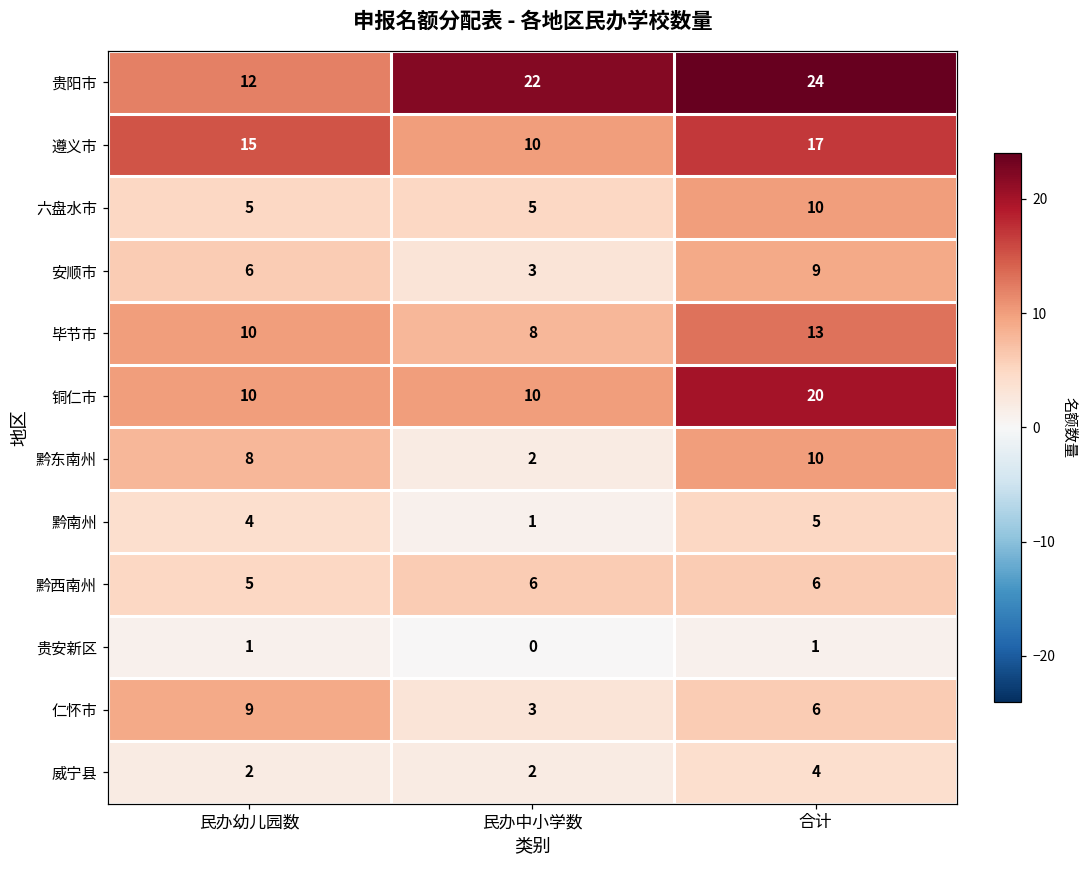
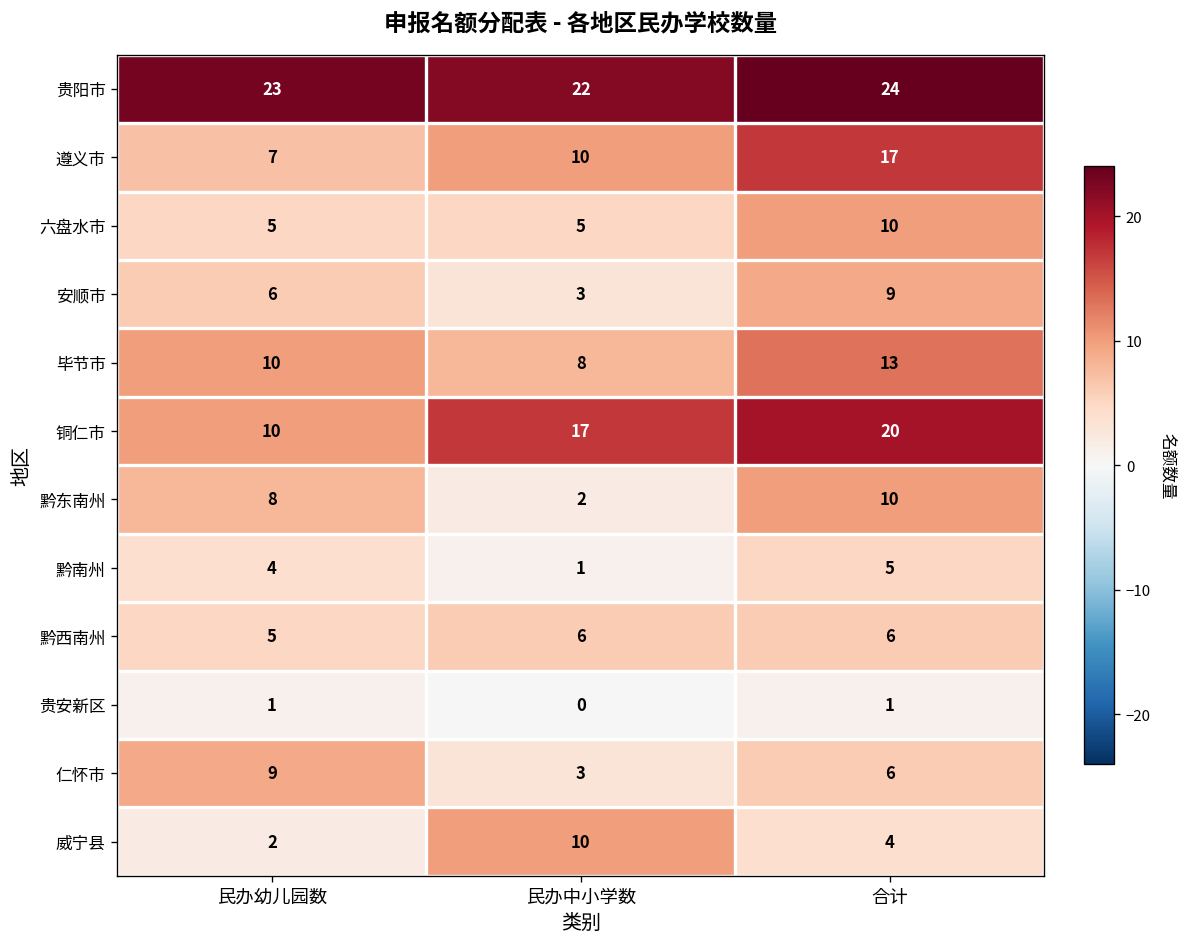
  {
    "贵阳市": {
-     "民办幼儿园数": 12,
+     "民办幼儿园数": 23,
      "民办中小学数": 22,
      "合计": 24
    },
    "遵义市": {
-     "民办幼儿园数": 15,
+     "民办幼儿园数": 7,
      "民办中小学数": 10,
      "合计": 17
    },
    "六盘水市": {
      "民办幼儿园数": 5,
      "民办中小学数": 5,
      "合计": 10
    },
    "安顺市": {
      "民办幼儿园数": 6,
      "民办中小学数": 3,
      "合计": 9
    },
    "毕节市": {
      "民办幼儿园数": 10,
      "民办中小学数": 8,
      "合计": 13
    },
    "铜仁市": {
      "民办幼儿园数": 10,
-     "民办中小学数": 10,
+     "民办中小学数": 17,
      "合计": 20
    },
    "黔东南州": {
      "民办幼儿园数": 8,
      "民办中小学数": 2,
      "合计": 10
    },
    "黔南州": {
      "民办幼儿园数": 4,
      "民办中小学数": 1,
      "合计": 5
    },
    "黔西南州": {
      "民办幼儿园数": 5,
      "民办中小学数": 6,
      "合计": 6
    },
    "贵安新区": {
      "民办幼儿园数": 1,
      "民办中小学数": 0,
      "合计": 1
    },
    "仁怀市": {
      "民办幼儿园数": 9,
      "民办中小学数": 3,
      "合计": 6
    },
    "威宁县": {
      "民办幼儿园数": 2,
-     "民办中小学数": 2,
+     "民办中小学数": 10,
      "合计": 4
    }
  }
